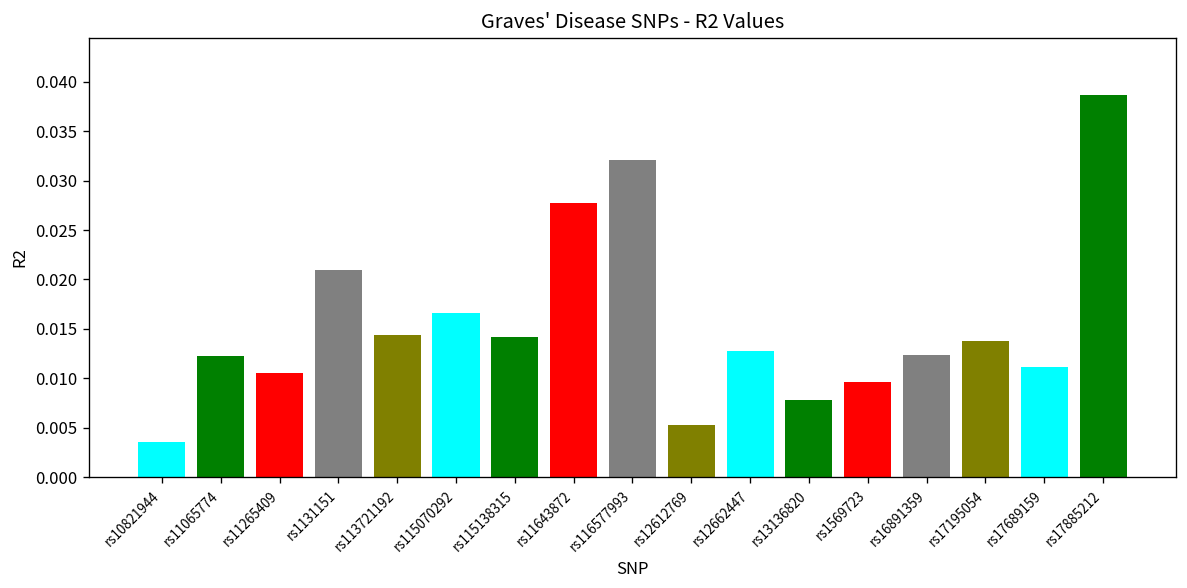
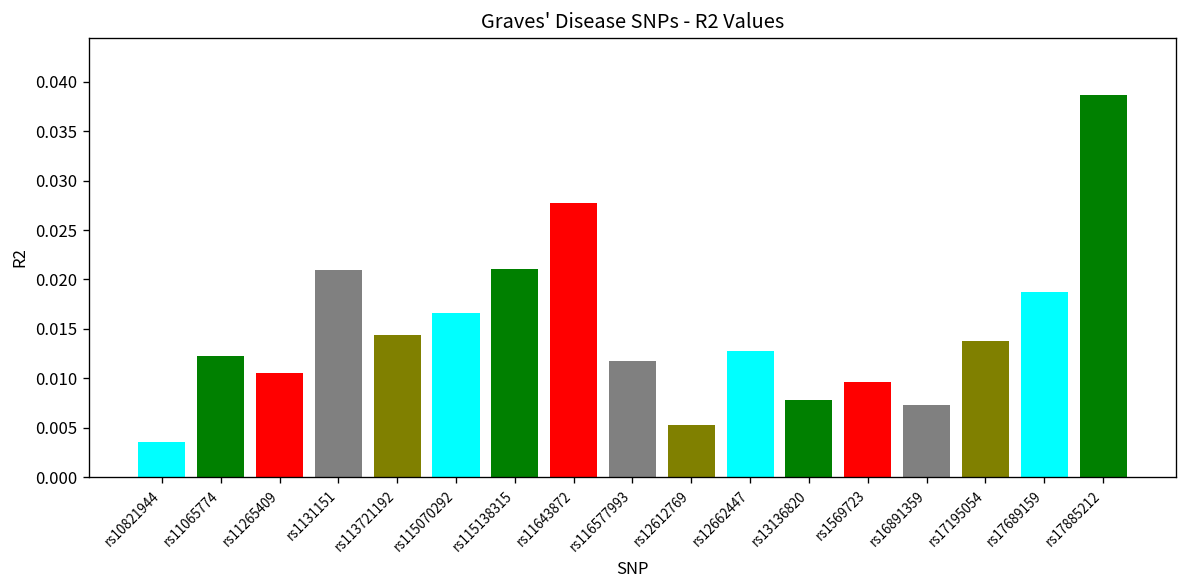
  {
    "rs10821944": 0.004,
    "rs11065774": 0.012,
    "rs11265409": 0.011,
    "rs1131151": 0.021,
    "rs113721192": 0.014,
    "rs115070292": 0.017,
-   "rs115138315": 0.014,
+   "rs115138315": 0.021,
    "rs11643872": 0.028,
-   "rs116577993": 0.032,
+   "rs116577993": 0.012,
    "rs12612769": 0.005,
    "rs12662447": 0.013,
    "rs13136820": 0.008,
    "rs1569723": 0.010,
-   "rs16891359": 0.012,
+   "rs16891359": 0.007,
    "rs17195054": 0.014,
-   "rs17689159": 0.011,
+   "rs17689159": 0.019,
    "rs17885212": 0.039
  }
